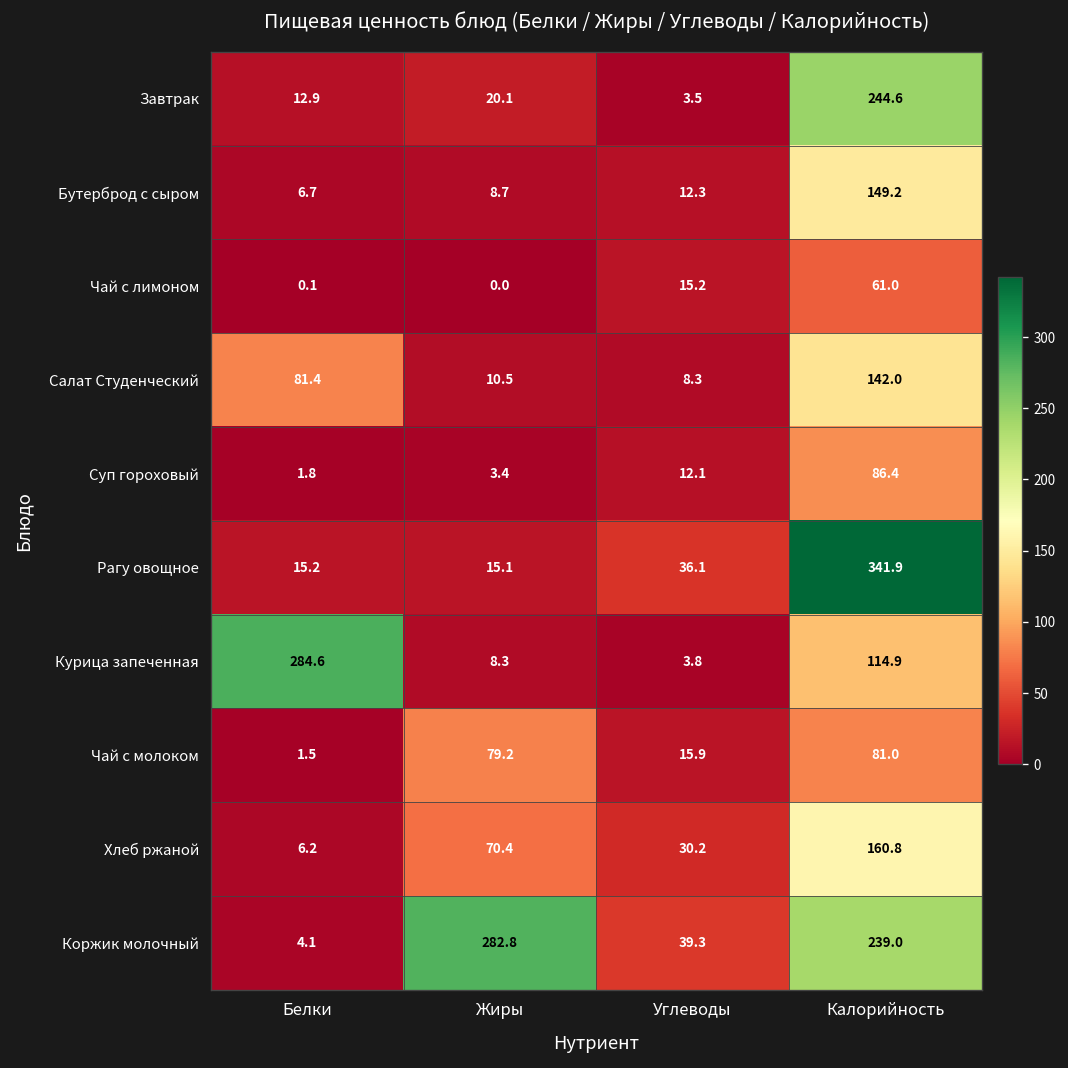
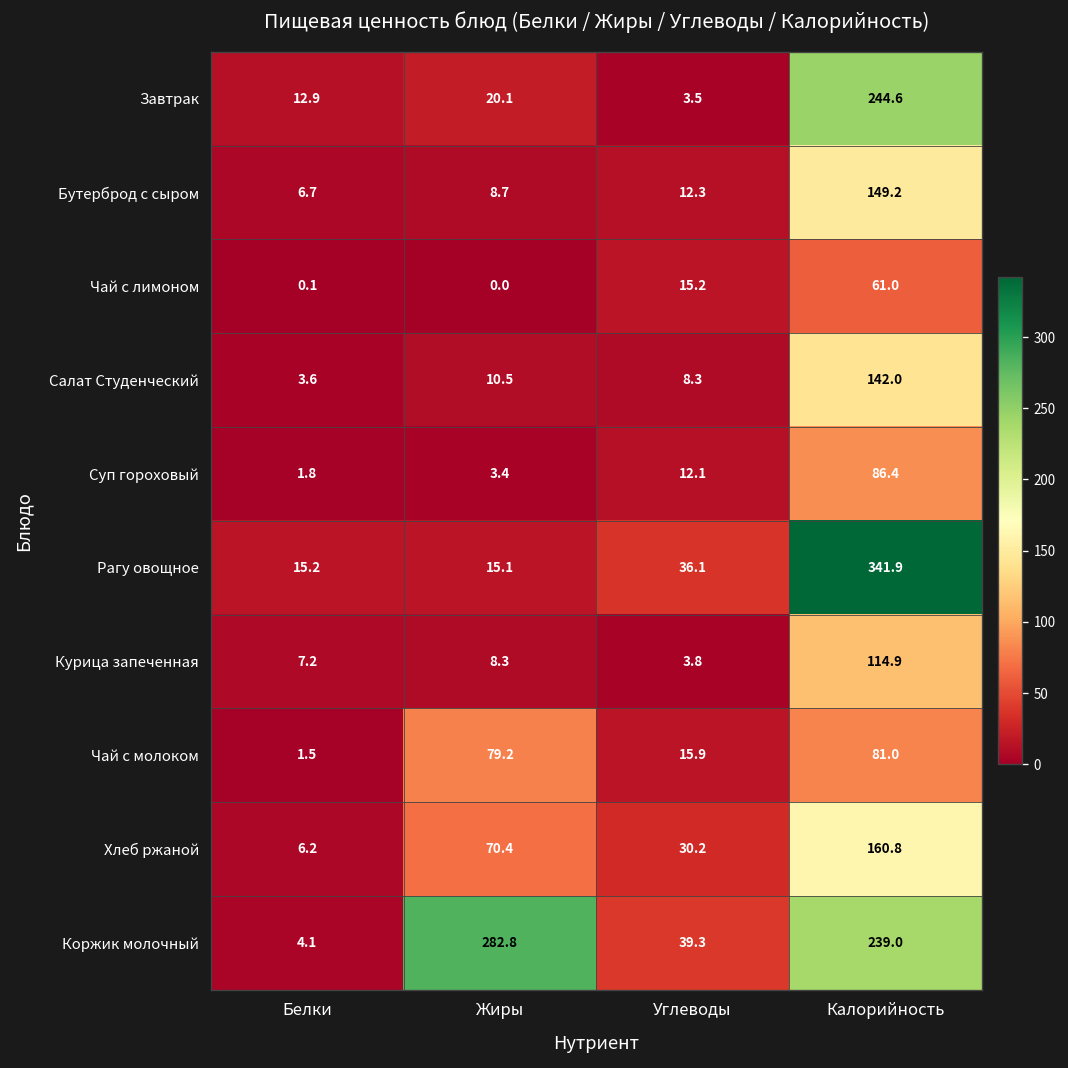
  {
    "Завтрак": {
      "Белки": 12.9,
      "Жиры": 20.1,
      "Углеводы": 3.5,
      "Калорийность": 244.6
    },
    "Бутерброд с сыром": {
      "Белки": 6.7,
      "Жиры": 8.7,
      "Углеводы": 12.3,
      "Калорийность": 149.2
    },
    "Чай с лимоном": {
      "Белки": 0.1,
      "Жиры": 0.0,
      "Углеводы": 15.2,
      "Калорийность": 61.0
    },
    "Салат Студенческий": {
-     "Белки": 81.4,
+     "Белки": 3.6,
      "Жиры": 10.5,
      "Углеводы": 8.3,
      "Калорийность": 142.0
    },
    "Суп гороховый": {
      "Белки": 1.8,
      "Жиры": 3.4,
      "Углеводы": 12.1,
      "Калорийность": 86.4
    },
    "Рагу овощное": {
      "Белки": 15.2,
      "Жиры": 15.1,
      "Углеводы": 36.1,
      "Калорийность": 341.9
    },
    "Курица запеченная": {
-     "Белки": 284.6,
+     "Белки": 7.2,
      "Жиры": 8.3,
      "Углеводы": 3.8,
      "Калорийность": 114.9
    },
    "Чай с молоком": {
      "Белки": 1.5,
      "Жиры": 79.2,
      "Углеводы": 15.9,
      "Калорийность": 81.0
    },
    "Хлеб ржаной": {
      "Белки": 6.2,
      "Жиры": 70.4,
      "Углеводы": 30.2,
      "Калорийность": 160.8
    },
    "Коржик молочный": {
      "Белки": 4.1,
      "Жиры": 282.8,
      "Углеводы": 39.3,
      "Калорийность": 239.0
    }
  }
